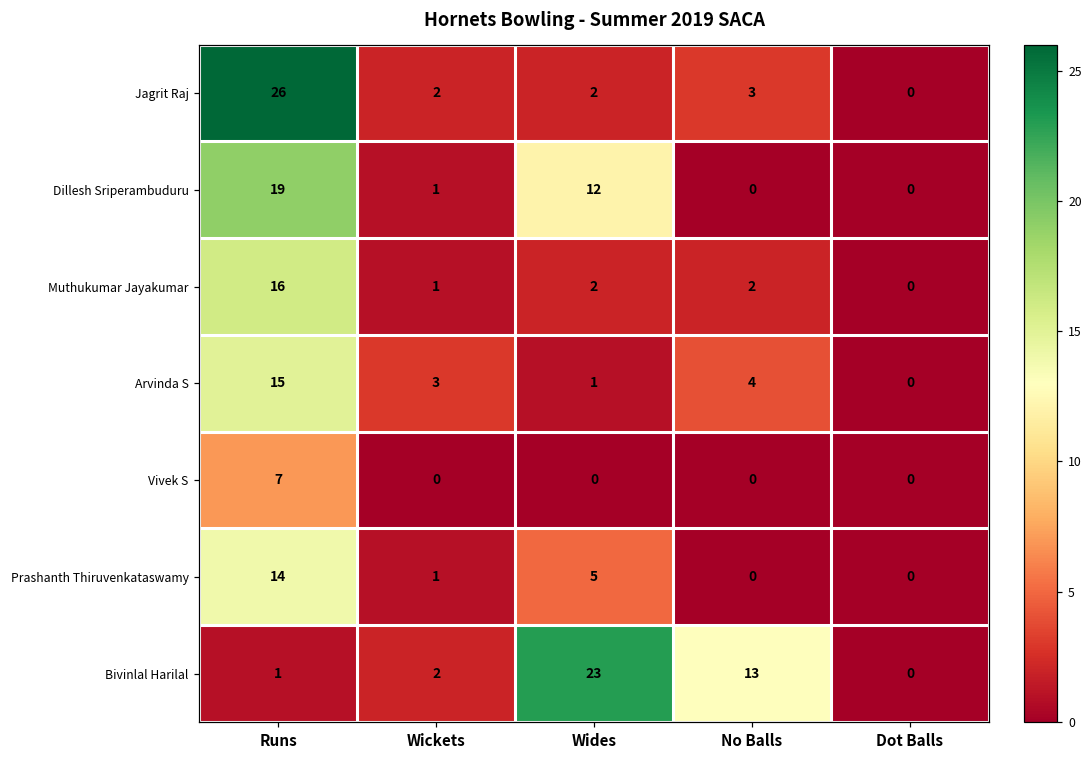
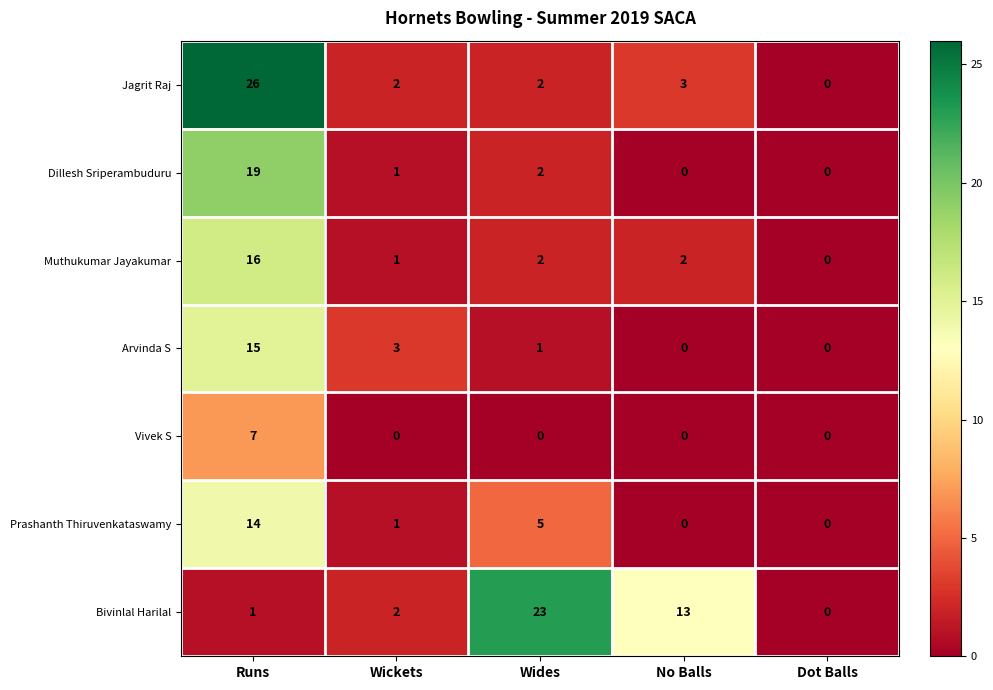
  {
    "Jagrit Raj": {
      "Runs": 26,
      "Wickets": 2,
      "Wides": 2,
      "No Balls": 3,
      "Dot Balls": 0
    },
    "Dillesh Sriperambuduru": {
      "Runs": 19,
      "Wickets": 1,
-     "Wides": 12,
+     "Wides": 2,
      "No Balls": 0,
      "Dot Balls": 0
    },
    "Muthukumar Jayakumar": {
      "Runs": 16,
      "Wickets": 1,
      "Wides": 2,
      "No Balls": 2,
      "Dot Balls": 0
    },
    "Arvinda S": {
      "Runs": 15,
      "Wickets": 3,
      "Wides": 1,
-     "No Balls": 4,
+     "No Balls": 0,
      "Dot Balls": 0
    },
    "Vivek S": {
      "Runs": 7,
      "Wickets": 0,
      "Wides": 0,
      "No Balls": 0,
      "Dot Balls": 0
    },
    "Prashanth Thiruvenkataswamy": {
      "Runs": 14,
      "Wickets": 1,
      "Wides": 5,
      "No Balls": 0,
      "Dot Balls": 0
    },
    "Bivinlal Harilal": {
      "Runs": 1,
      "Wickets": 2,
      "Wides": 23,
      "No Balls": 13,
      "Dot Balls": 0
    }
  }
